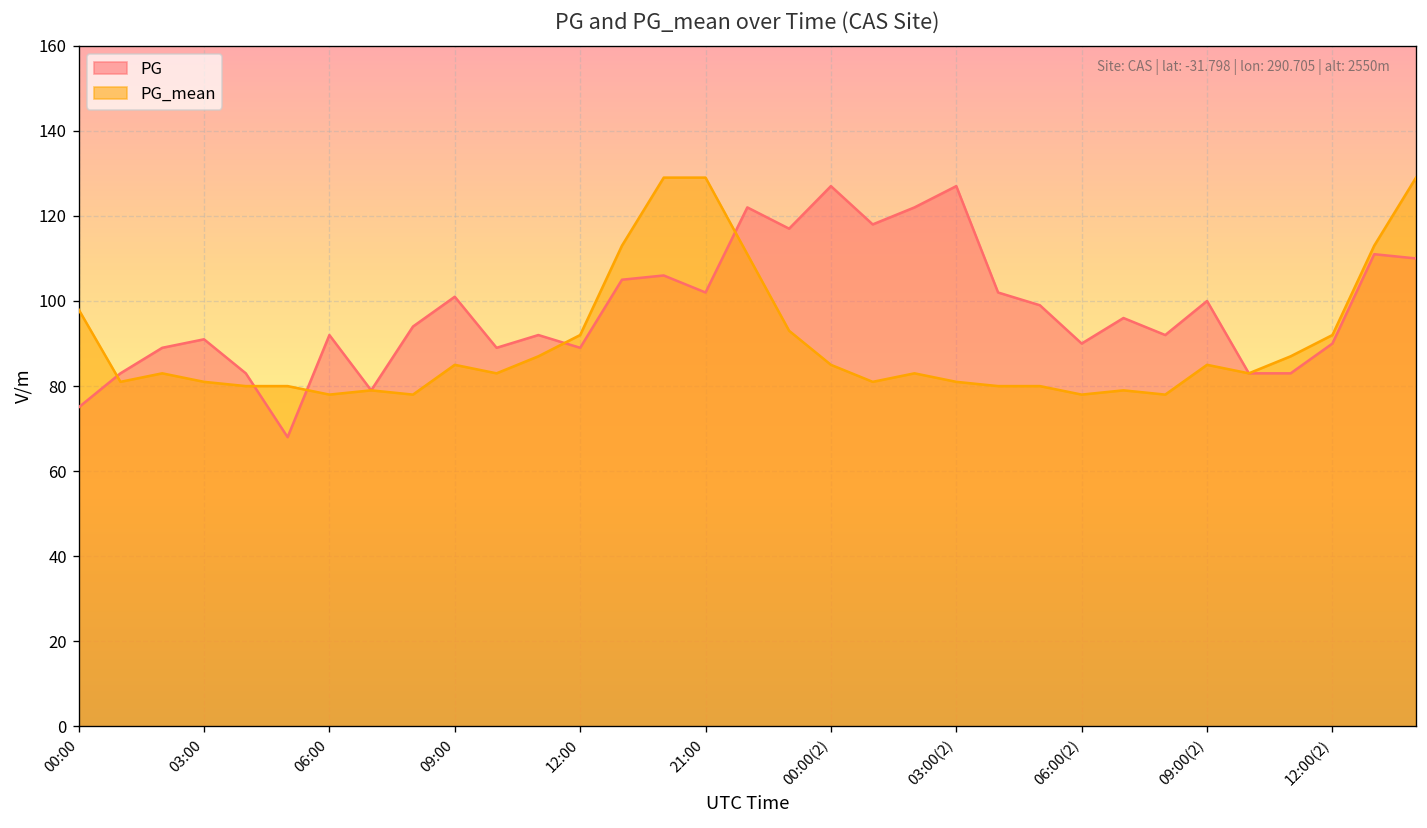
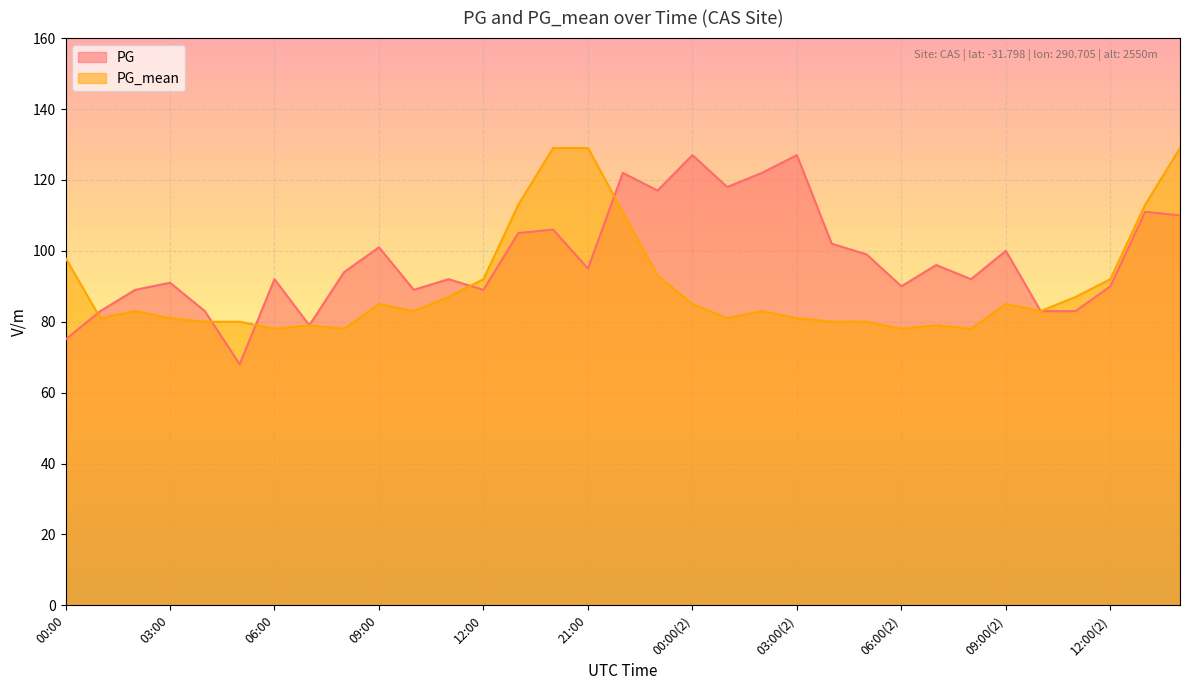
  {
    "PG": {
      "00:00": 75,
      "03:00": 91,
      "06:00": 92,
      "09:00": 101,
      "12:00": 89,
-     "21:00": 102,
+     "21:00": 95,
      "00:00(2)": 127,
      "03:00(2)": 127,
      "06:00(2)": 90,
      "09:00(2)": 100,
      "12:00(2)": 90
    },
    "PG_mean": {
      "00:00": 98,
      "03:00": 81,
      "06:00": 78,
      "09:00": 85,
      "12:00": 92,
      "21:00": 129,
      "00:00(2)": 85,
      "03:00(2)": 81,
      "06:00(2)": 78,
      "09:00(2)": 85,
      "12:00(2)": 92
    }
  }
